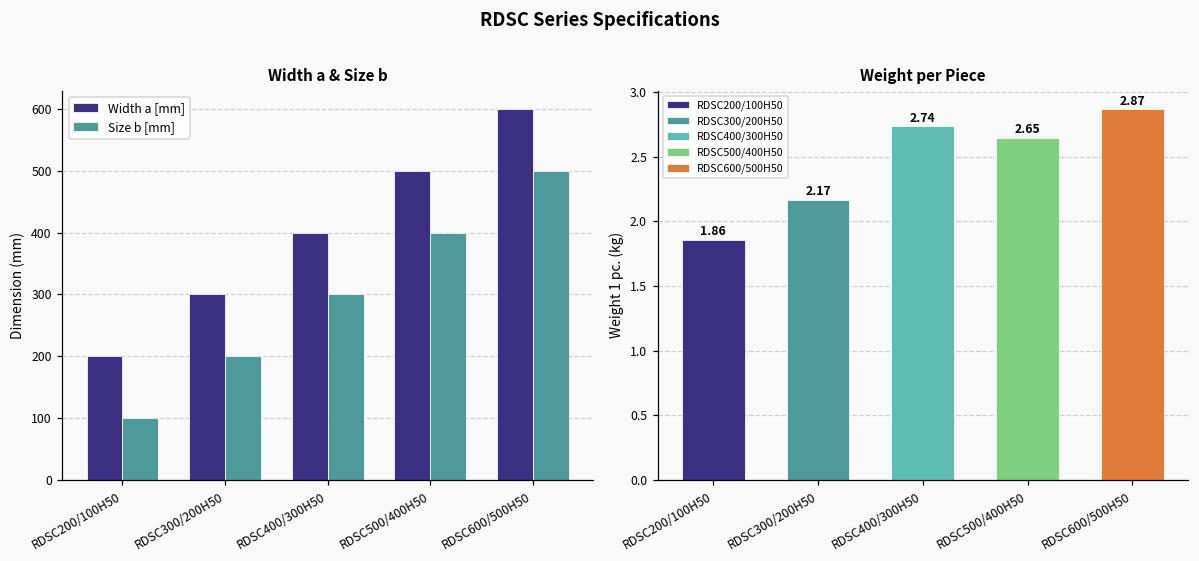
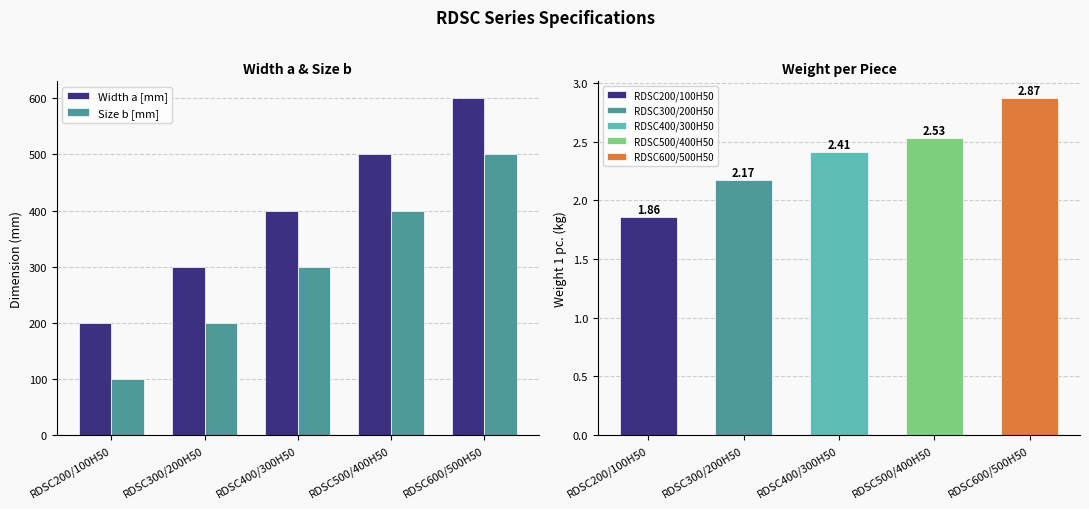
  {
    "Width a & Size b": {
      "Width a [mm]": {
        "RDSC200/100H50": 200,
        "RDSC300/200H50": 300,
        "RDSC400/300H50": 400,
        "RDSC500/400H50": 500,
        "RDSC600/500H50": 600
      },
      "Size b [mm]": {
        "RDSC200/100H50": 100,
        "RDSC300/200H50": 200,
        "RDSC400/300H50": 300,
        "RDSC500/400H50": 400,
        "RDSC600/500H50": 500
      }
    },
    "Weight per Piece": {
      "RDSC200/100H50": 1.86,
      "RDSC300/200H50": 2.17,
-     "RDSC400/300H50": 2.74,
-     "RDSC500/400H50": 2.65,
+     "RDSC400/300H50": 2.41,
+     "RDSC500/400H50": 2.53,
      "RDSC600/500H50": 2.87
    }
  }
